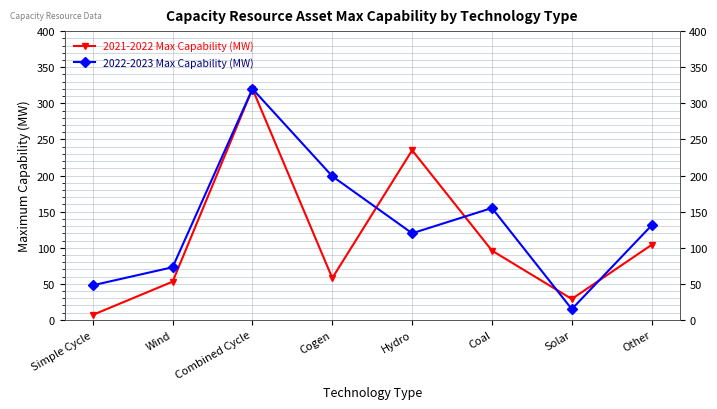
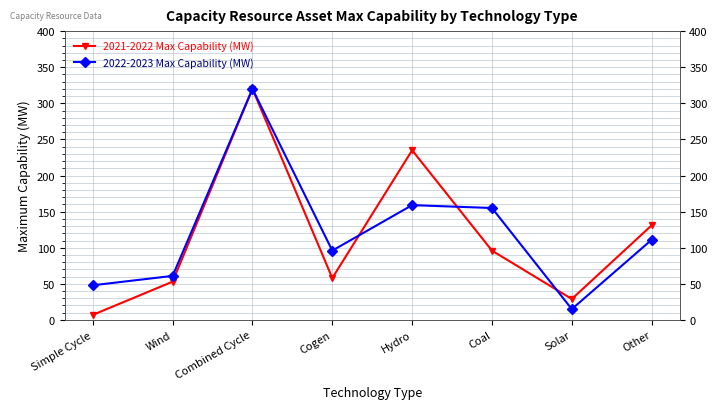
  {
    "2021-2022 Max Capability (MW)": {
      "Simple Cycle": 10,
      "Wind": 50,
      "Cogen": 60,
      "Hydro": 240,
      "Coal": 100,
      "Solar": 30,
-     "Other": 100
+     "Other": 130
    },
    "2022-2023 Max Capability (MW)": {
      "Simple Cycle": 50,
-     "Wind": 70,
-     "Cogen": 200,
-     "Hydro": 120,
+     "Wind": 60,
+     "Cogen": 100,
+     "Hydro": 160,
      "Coal": 160,
      "Solar": 20,
-     "Other": 130
+     "Other": 110
    }
  }
